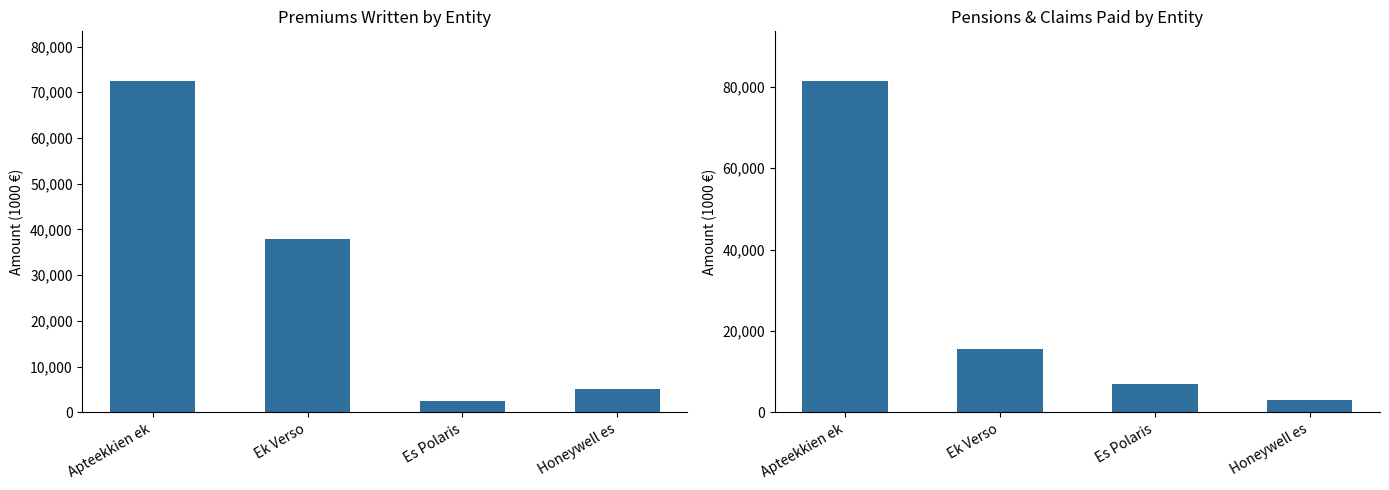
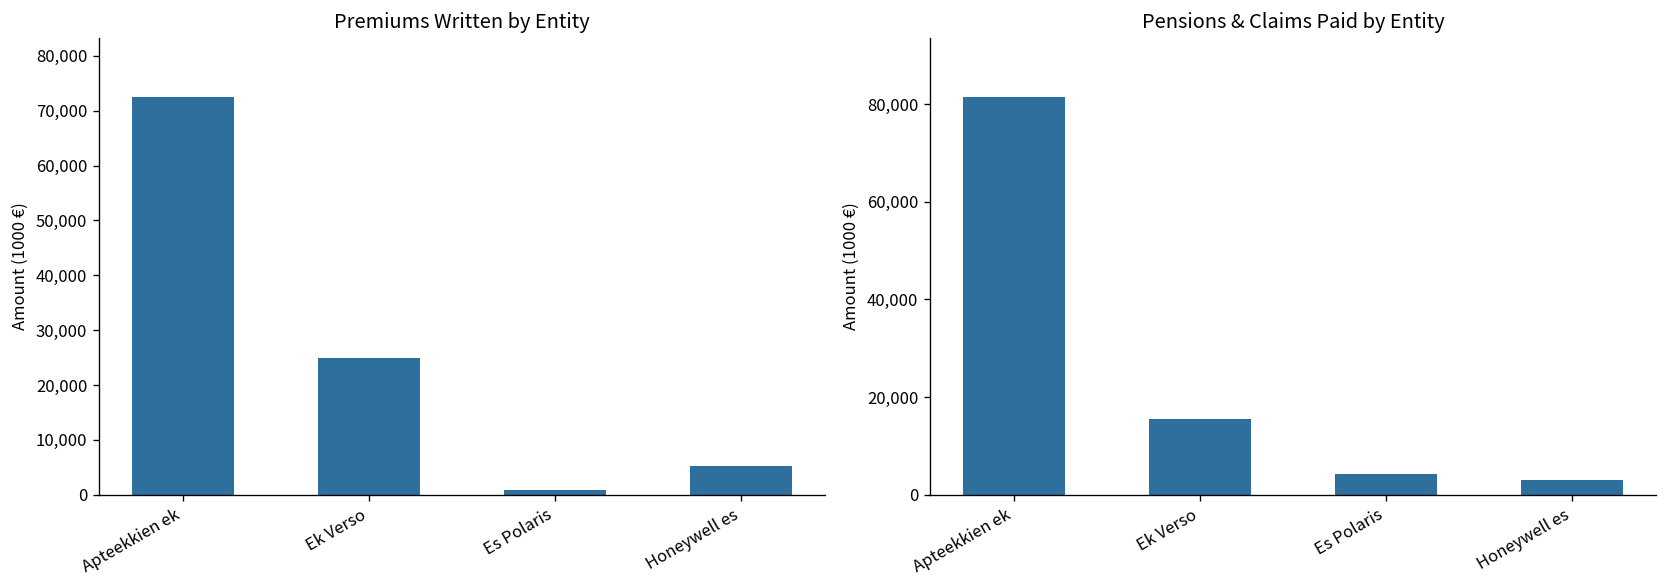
  {
    "Premiums Written by Entity": {
      "Apteekkien ek": "72,000",
-     "Ek Verso": "38,000",
-     "Es Polaris": "3,000",
+     "Ek Verso": "25,000",
+     "Es Polaris": "1,000",
      "Honeywell es": "5,000"
    },
    "Pensions & Claims Paid by Entity": {
      "Apteekkien ek": "81,000",
      "Ek Verso": "16,000",
-     "Es Polaris": "7,000",
+     "Es Polaris": "4,000",
      "Honeywell es": "3,000"
    }
  }
